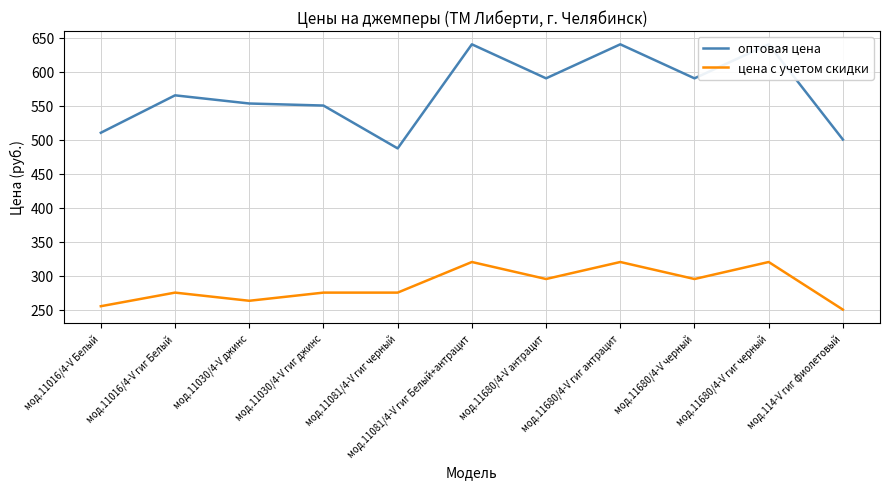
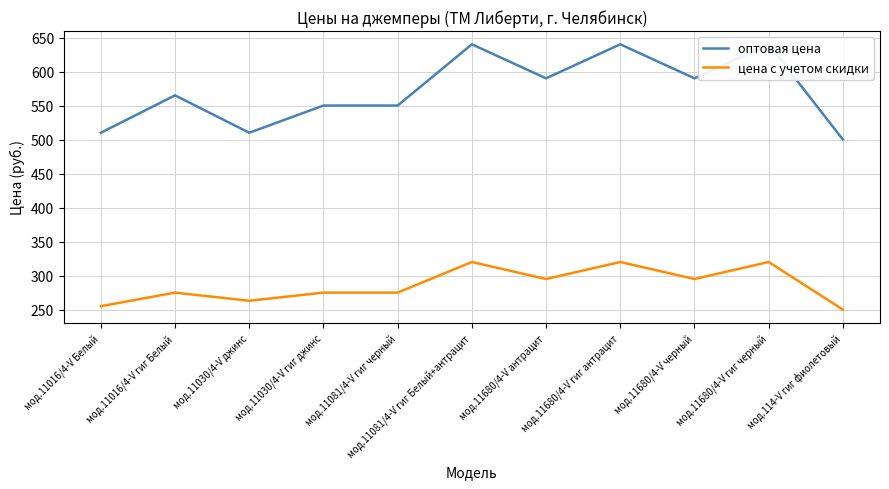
  {
    "оптовая цена": {
      "мод.11016/4-V Белый": 510,
      "мод.11016/4-V гиг Белый": 570,
-     "мод.11030/4-V джинс": 550,
+     "мод.11030/4-V джинс": 510,
      "мод.11030/4-V гиг джинс": 550,
-     "мод.11081/4-V гиг черный": 490,
+     "мод.11081/4-V гиг черный": 550,
      "мод.11081/4-V гиг Белый+антрацит": 640,
      "мод.11680/4-V антрацит": 590,
      "мод.11680/4-V гиг антрацит": 640,
      "мод.11680/4-V черный": 590,
      "мод.114-V гиг фиолетовый": 500
    },
    "цена с учетом скидки": {
      "мод.11016/4-V Белый": 260,
      "мод.11016/4-V гиг Белый": 280,
      "мод.11030/4-V джинс": 260,
      "мод.11030/4-V гиг джинс": 280,
      "мод.11081/4-V гиг черный": 280,
      "мод.11081/4-V гиг Белый+антрацит": 320,
      "мод.11680/4-V антрацит": 300,
      "мод.11680/4-V гиг антрацит": 320,
      "мод.11680/4-V черный": 300,
      "мод.11680/4-V гиг черный": 320,
      "мод.114-V гиг фиолетовый": 250
    }
  }
